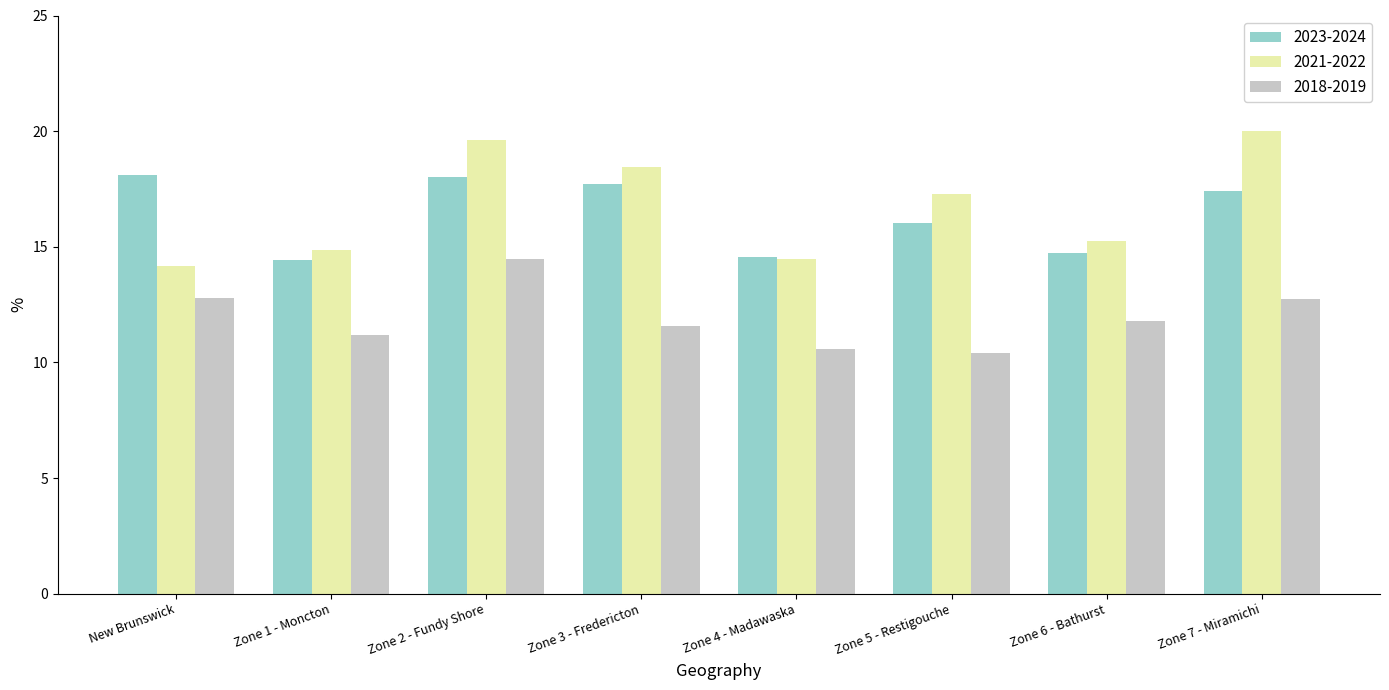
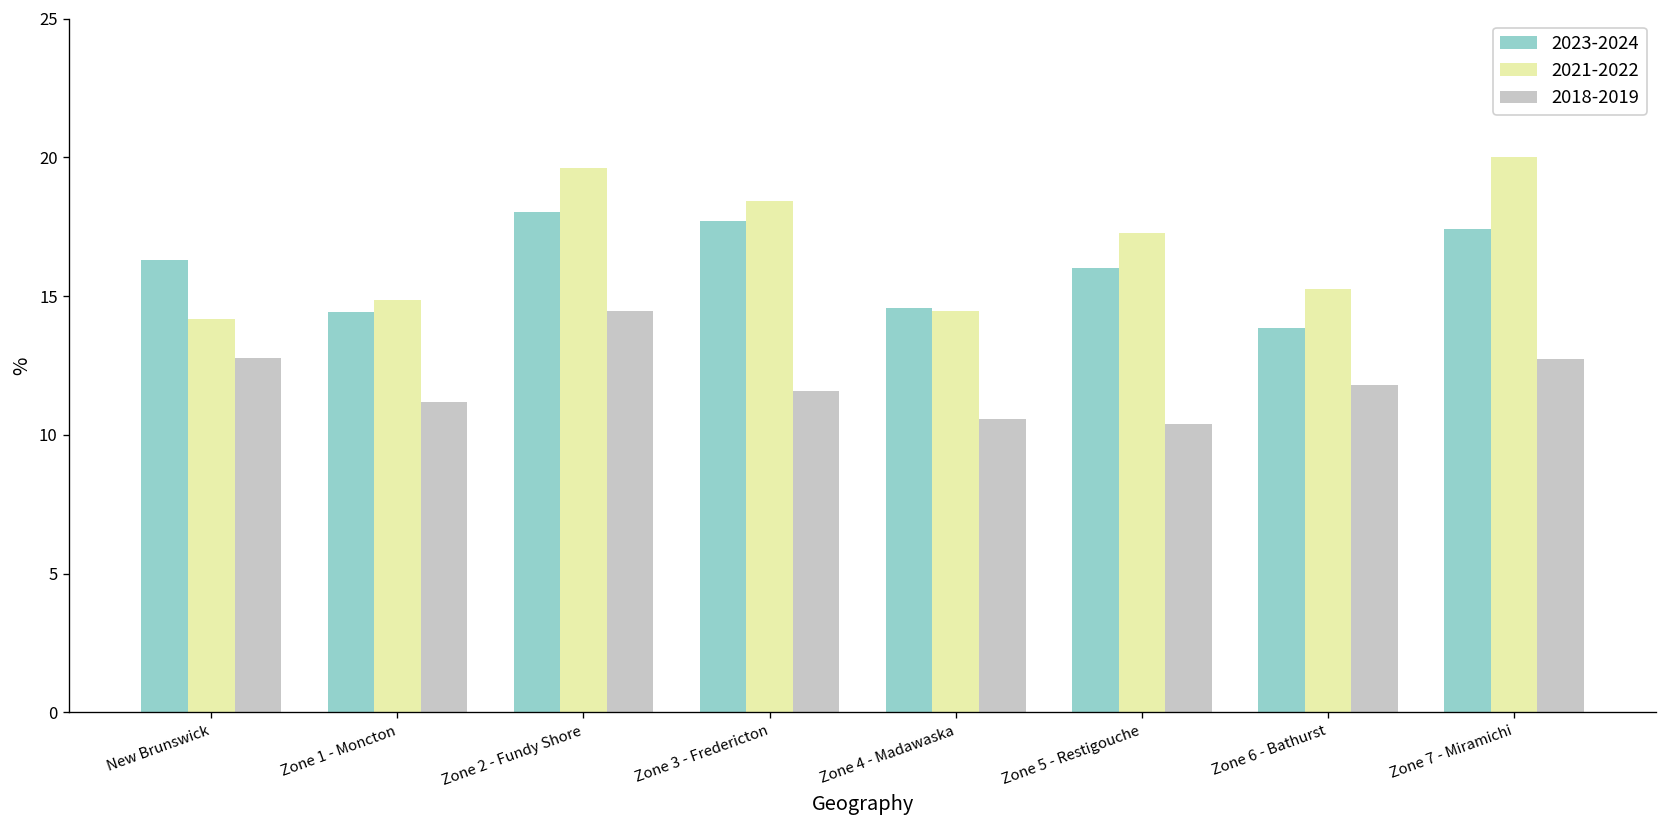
  {
    "2023-2024": {
-     "New Brunswick": 18.1,
+     "New Brunswick": 16.3,
      "Zone 1 - Moncton": 14.4,
      "Zone 2 - Fundy Shore": 18.0,
      "Zone 3 - Fredericton": 17.7,
      "Zone 4 - Madawaska": 14.6,
      "Zone 5 - Restigouche": 16.0,
-     "Zone 6 - Bathurst": 14.7,
+     "Zone 6 - Bathurst": 13.9,
      "Zone 7 - Miramichi": 17.4
    },
    "2021-2022": {
      "New Brunswick": 14.2,
      "Zone 1 - Moncton": 14.9,
      "Zone 2 - Fundy Shore": 19.6,
      "Zone 3 - Fredericton": 18.4,
      "Zone 4 - Madawaska": 14.5,
      "Zone 5 - Restigouche": 17.3,
      "Zone 6 - Bathurst": 15.2,
      "Zone 7 - Miramichi": 20.0
    },
    "2018-2019": {
      "New Brunswick": 12.8,
      "Zone 1 - Moncton": 11.2,
      "Zone 2 - Fundy Shore": 14.5,
      "Zone 3 - Fredericton": 11.6,
      "Zone 4 - Madawaska": 10.6,
      "Zone 5 - Restigouche": 10.4,
      "Zone 6 - Bathurst": 11.8,
      "Zone 7 - Miramichi": 12.7
    }
  }
